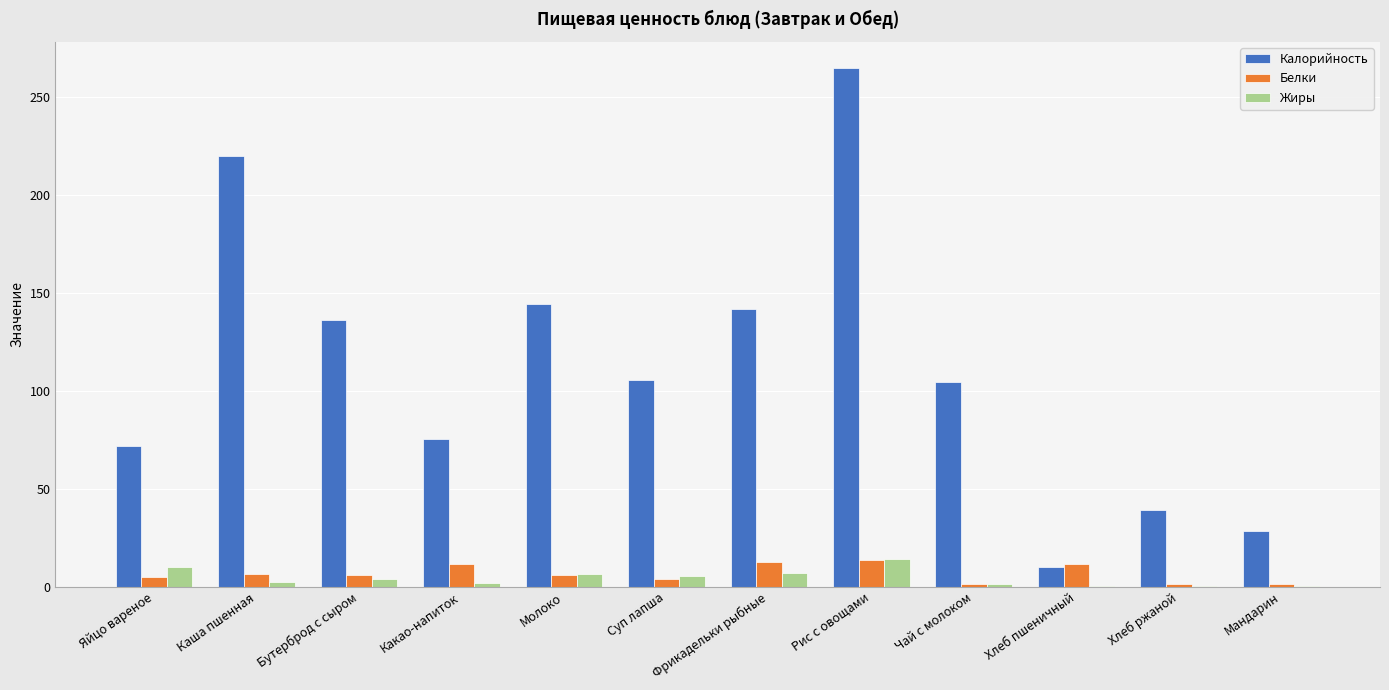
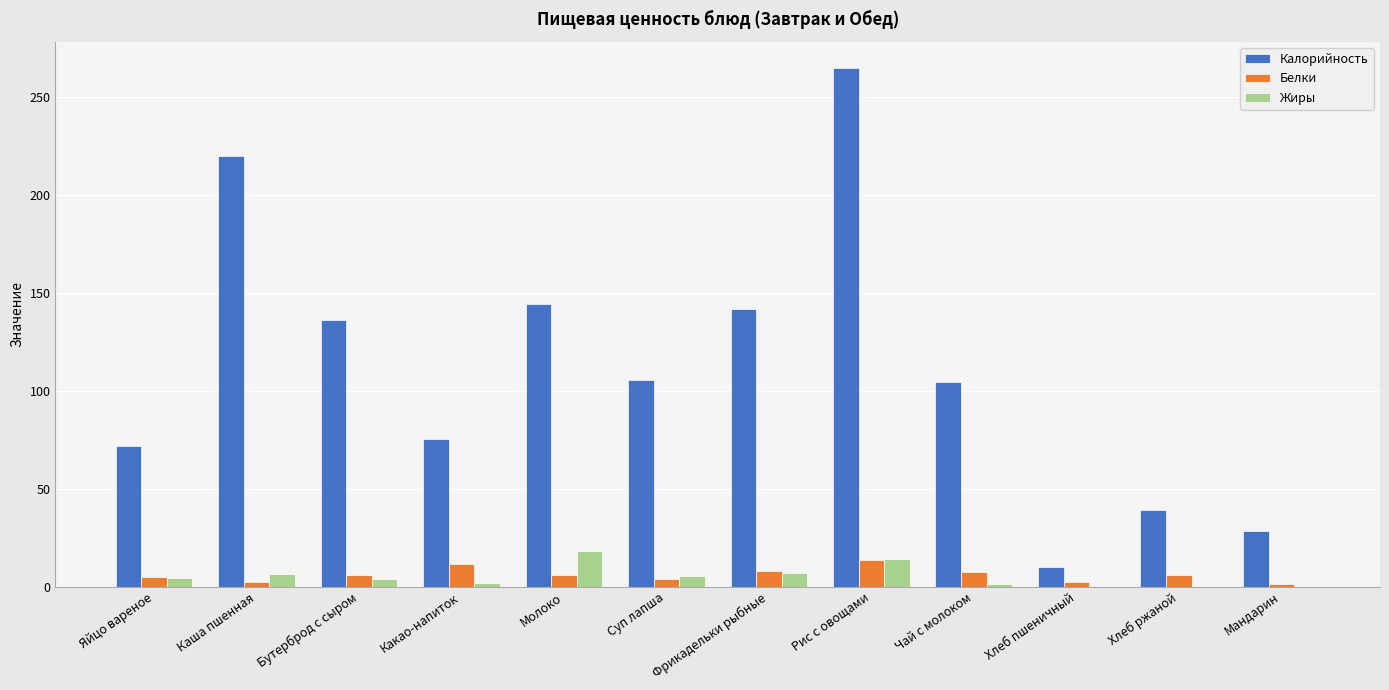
  {
    "Калорийность": {
      "Яйцо вареное": 72,
      "Каша пшенная": 220,
      "Бутерброд с сыром": 136,
      "Какао-напиток": 75,
      "Молоко": 144,
      "Суп лапша": 105,
      "Фрикадельки рыбные": 142,
      "Рис с овощами": 265,
      "Чай с молоком": 105,
      "Хлеб пшеничный": 10,
      "Хлеб ржаной": 39,
      "Мандарин": 28
    },
    "Белки": {
      "Яйцо вареное": 5,
-     "Каша пшенная": 6,
+     "Каша пшенная": 2,
      "Бутерброд с сыром": 6,
      "Какао-напиток": 12,
      "Молоко": 6,
      "Суп лапша": 4,
-     "Фрикадельки рыбные": 12,
+     "Фрикадельки рыбные": 8,
      "Рис с овощами": 13,
-     "Чай с молоком": 1,
-     "Хлеб пшеничный": 11,
-     "Хлеб ржаной": 1
+     "Чай с молоком": 8,
+     "Хлеб пшеничный": 2,
+     "Хлеб ржаной": 6
    },
    "Жиры": {
-     "Яйцо вареное": 10,
-     "Каша пшенная": 2,
+     "Яйцо вареное": 5,
+     "Каша пшенная": 6,
      "Бутерброд с сыром": 4,
      "Какао-напиток": 2,
-     "Молоко": 6,
+     "Молоко": 18,
      "Суп лапша": 6,
      "Фрикадельки рыбные": 7,
      "Рис с овощами": 14,
      "Чай с молоком": 1
    }
  }
